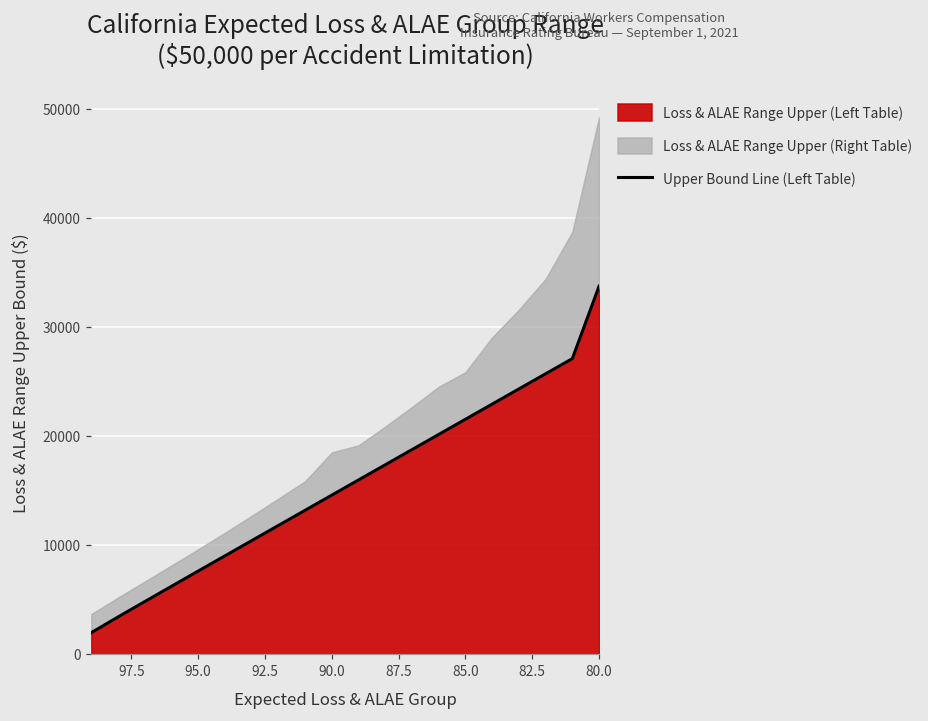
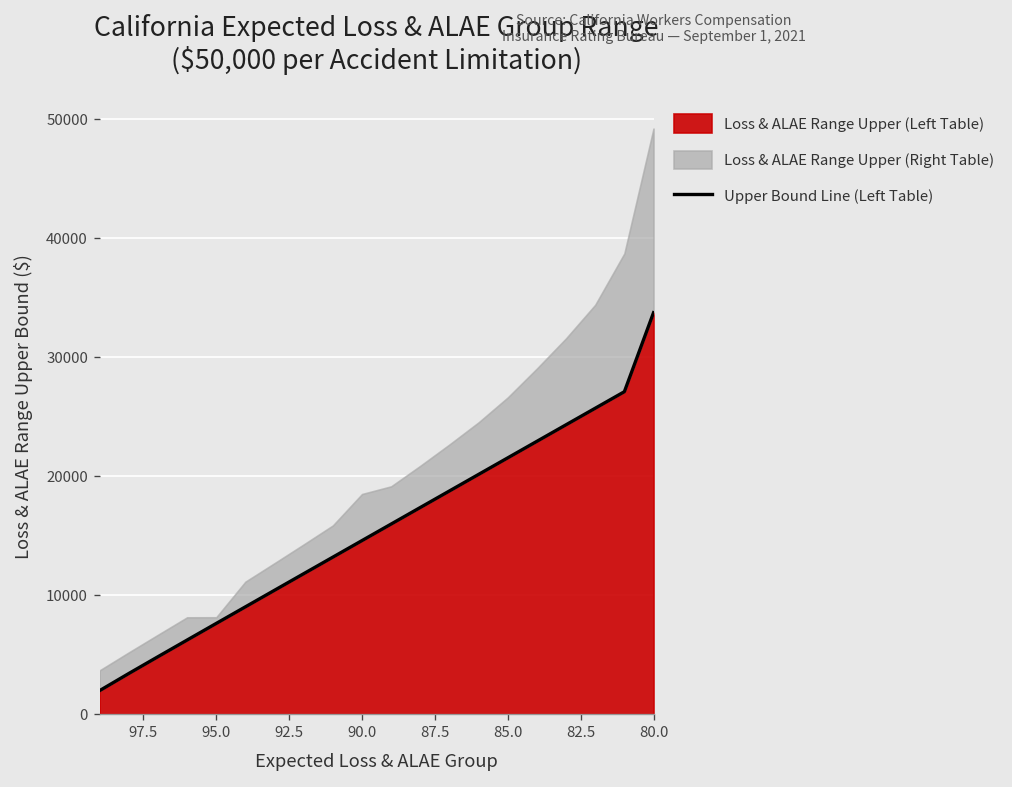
  {
    "Loss & ALAE Range Upper (Left Table)": {
      "95.0": 8000,
      "90.0": 15000,
      "85.0": 22000,
      "80.0": 34000
    },
    "Loss & ALAE Range Upper (Right Table)": {
-     "95.0": 2000,
+     "95.0": 1000,
      "90.0": 4000,
-     "85.0": 4000,
+     "85.0": 5000,
      "80.0": 15000
    }
  }
